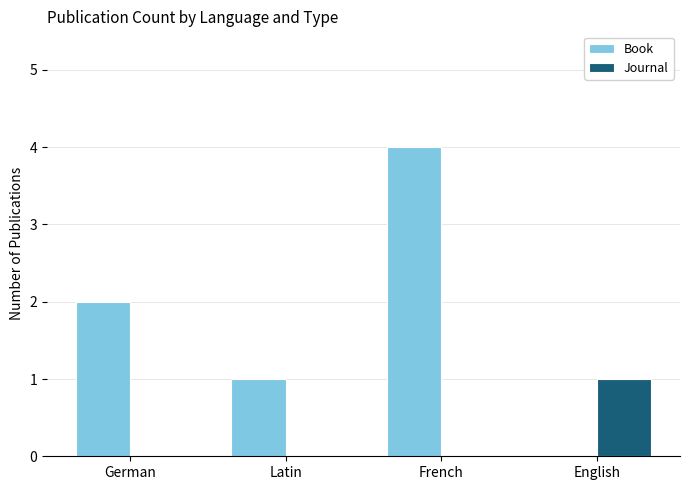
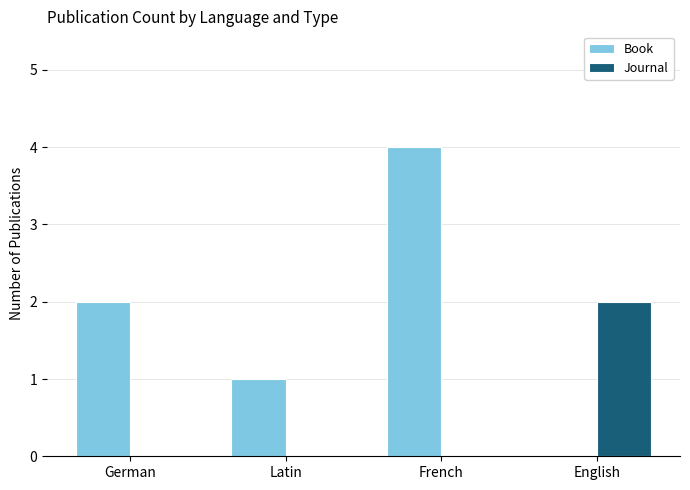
  {
    "Book": {
      "German": 2,
      "Latin": 1,
      "French": 4,
      "English": 0
    },
    "Journal": {
      "German": 0,
      "Latin": 0,
      "French": 0,
-     "English": 1
+     "English": 2
    }
  }
